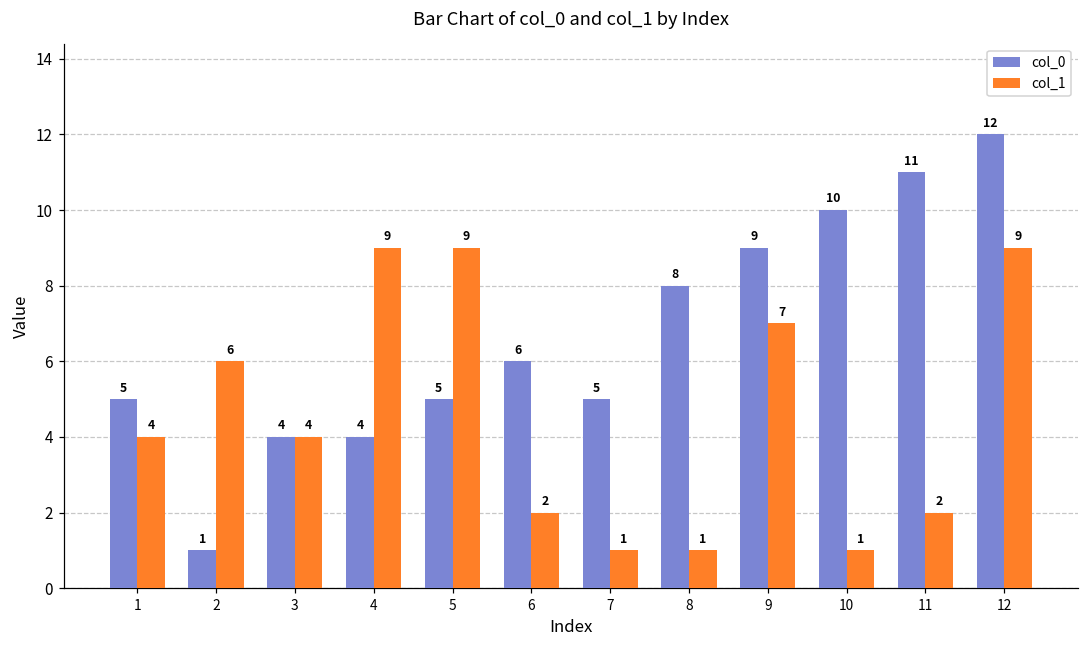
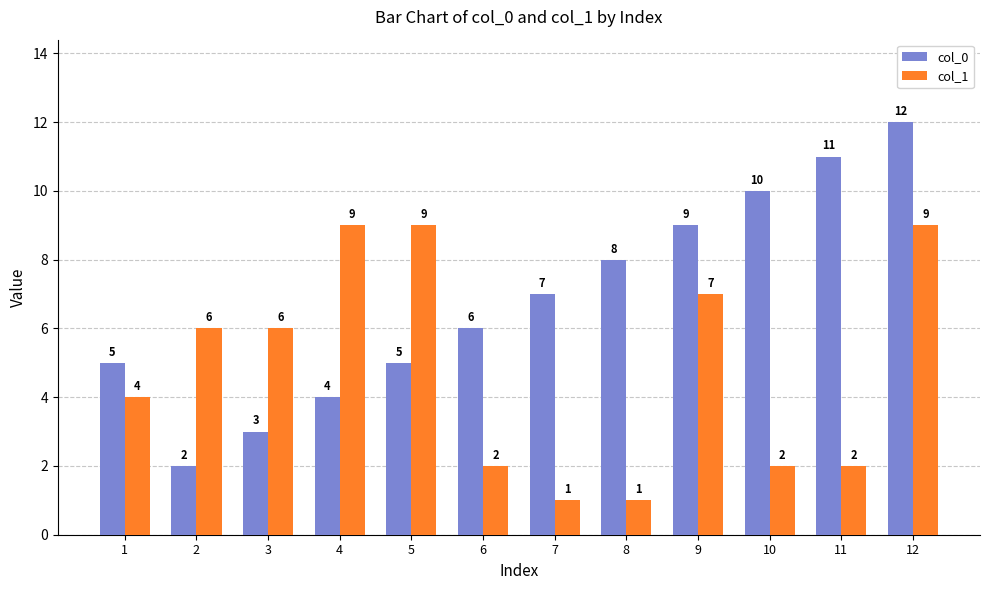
  {
    "col_0": {
      "1": 5,
-     "2": 1,
-     "3": 4,
+     "2": 2,
+     "3": 3,
      "4": 4,
      "5": 5,
      "6": 6,
-     "7": 5,
+     "7": 7,
      "8": 8,
      "9": 9,
      "10": 10,
      "11": 11,
      "12": 12
    },
    "col_1": {
      "1": 4,
      "2": 6,
-     "3": 4,
+     "3": 6,
      "4": 9,
      "5": 9,
      "6": 2,
      "7": 1,
      "8": 1,
      "9": 7,
-     "10": 1,
+     "10": 2,
      "11": 2,
      "12": 9
    }
  }
